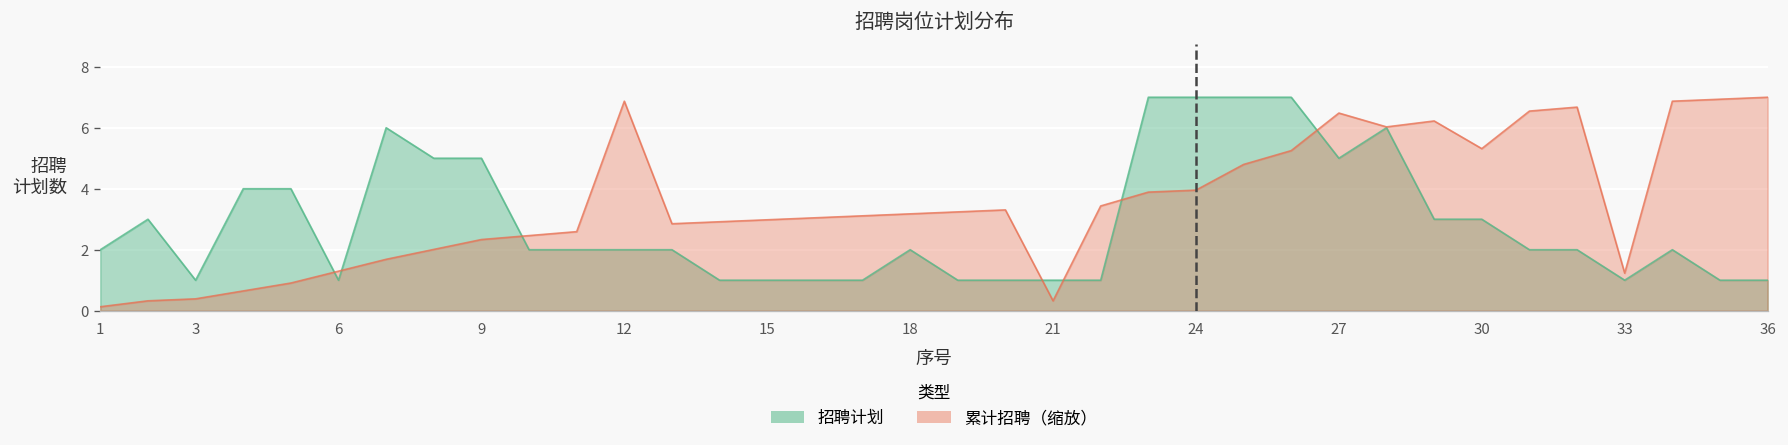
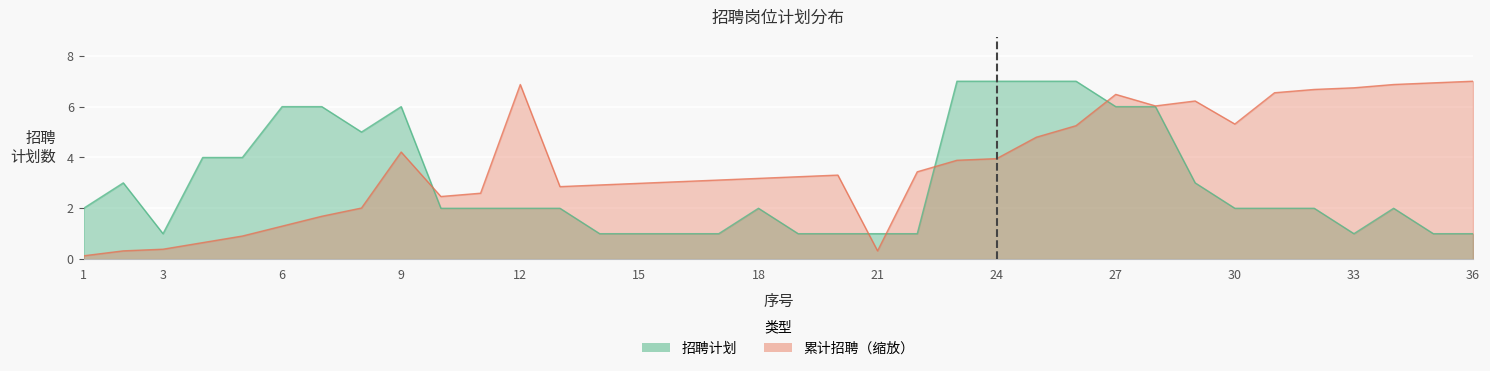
  {
    "招聘计划": {
      "1": 2,
      "3": 1,
-     "6": 1,
-     "9": 5,
+     "6": 6,
+     "9": 6,
      "12": 2,
      "15": 1,
      "18": 2,
      "21": 1,
      "24": 7,
-     "27": 5,
-     "30": 3,
+     "27": 6,
+     "30": 2,
      "33": 1,
      "36": 1
    },
    "累计招聘（缩放）": {
      "1": 0.1,
      "3": 0.4,
      "6": 1.3,
-     "9": 2.3,
+     "9": 4.2,
      "12": 6.9,
      "15": 3.0,
      "18": 3.2,
      "21": 0.3,
      "24": 4.0,
      "27": 6.5,
      "30": 5.3,
-     "33": 1.2,
+     "33": 6.7,
      "36": 7.0
    }
  }
